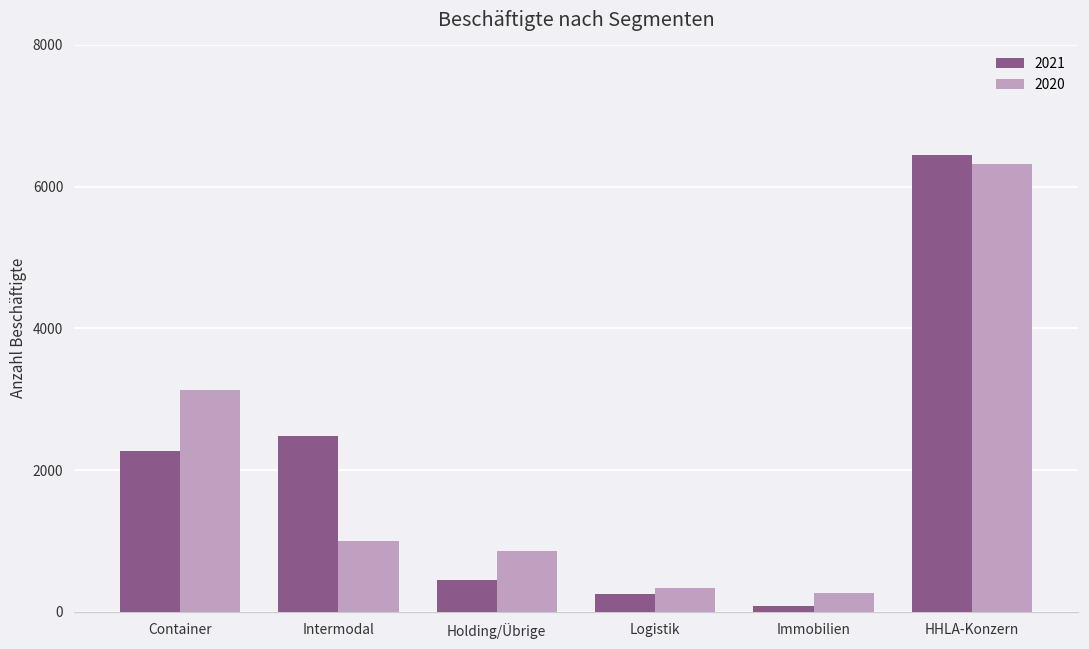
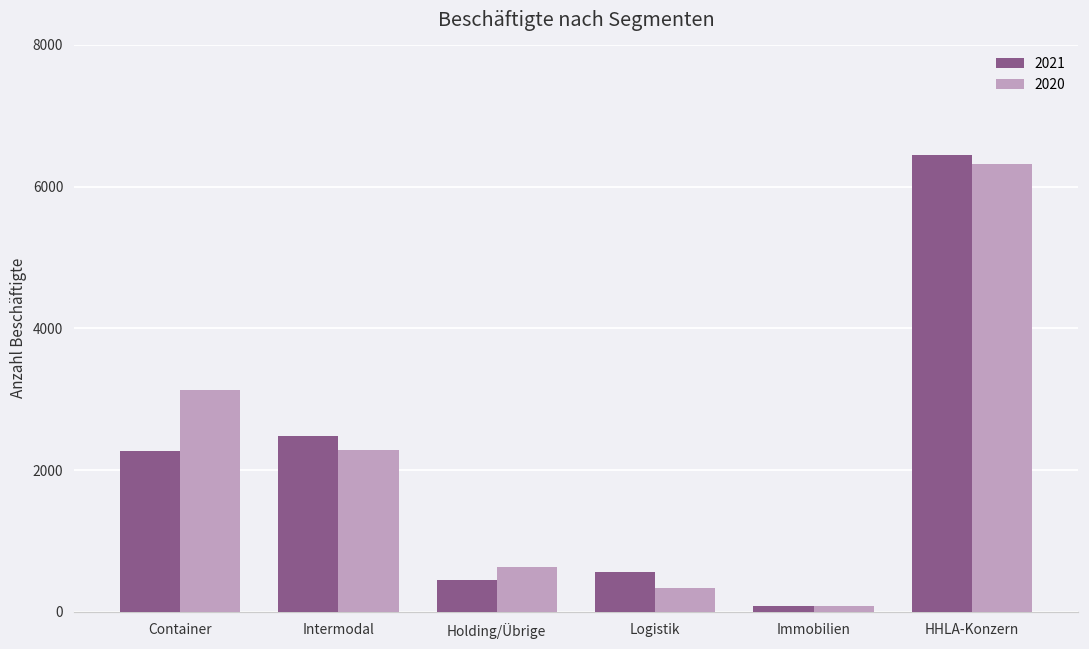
  {
    "2021": {
      "Container": 2300,
      "Intermodal": 2500,
      "Holding/Übrige": 500,
-     "Logistik": 300,
+     "Logistik": 600,
      "Immobilien": 100,
      "HHLA-Konzern": 6400
    },
    "2020": {
      "Container": 3100,
-     "Intermodal": 1000,
-     "Holding/Übrige": 900,
+     "Intermodal": 2300,
+     "Holding/Übrige": 600,
      "Logistik": 300,
-     "Immobilien": 300,
+     "Immobilien": 100,
      "HHLA-Konzern": 6300
    }
  }
